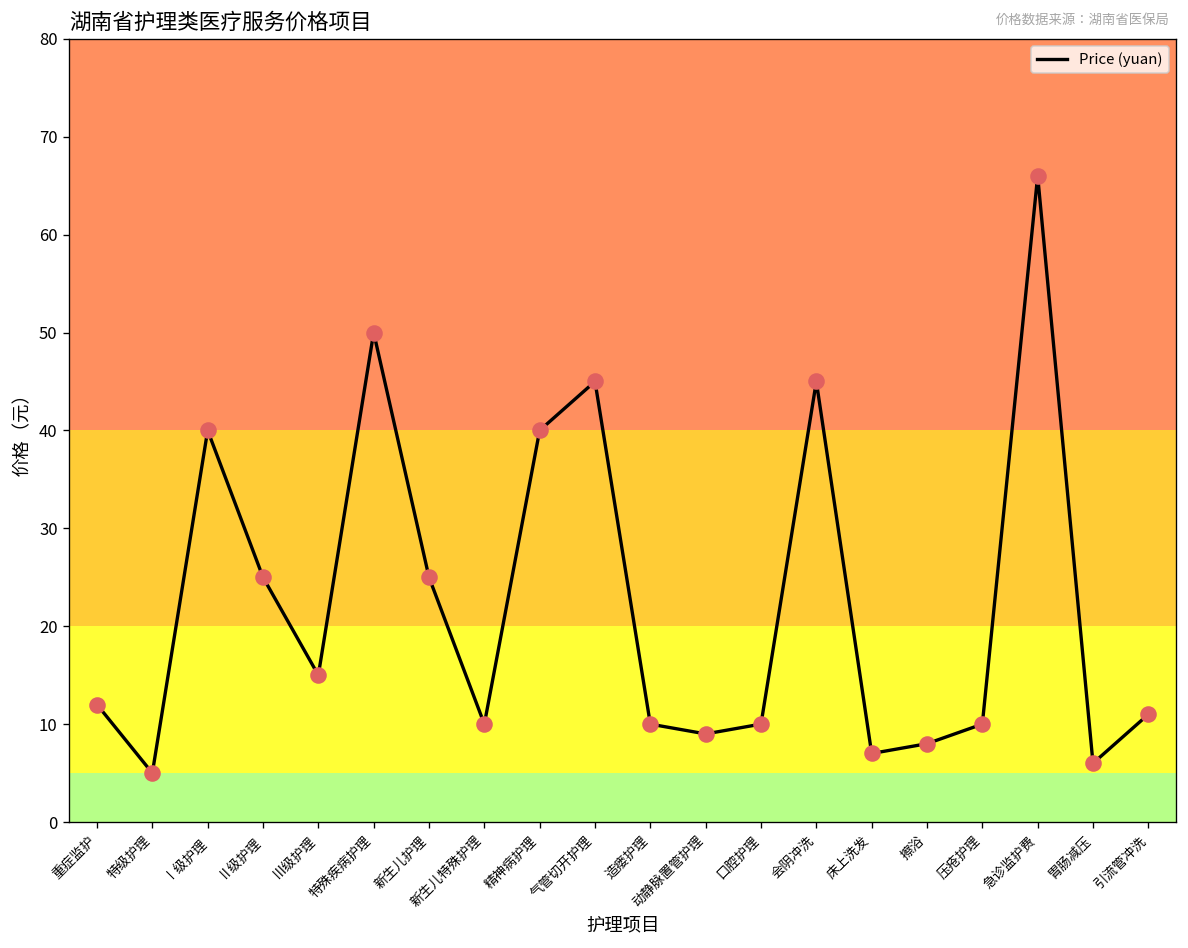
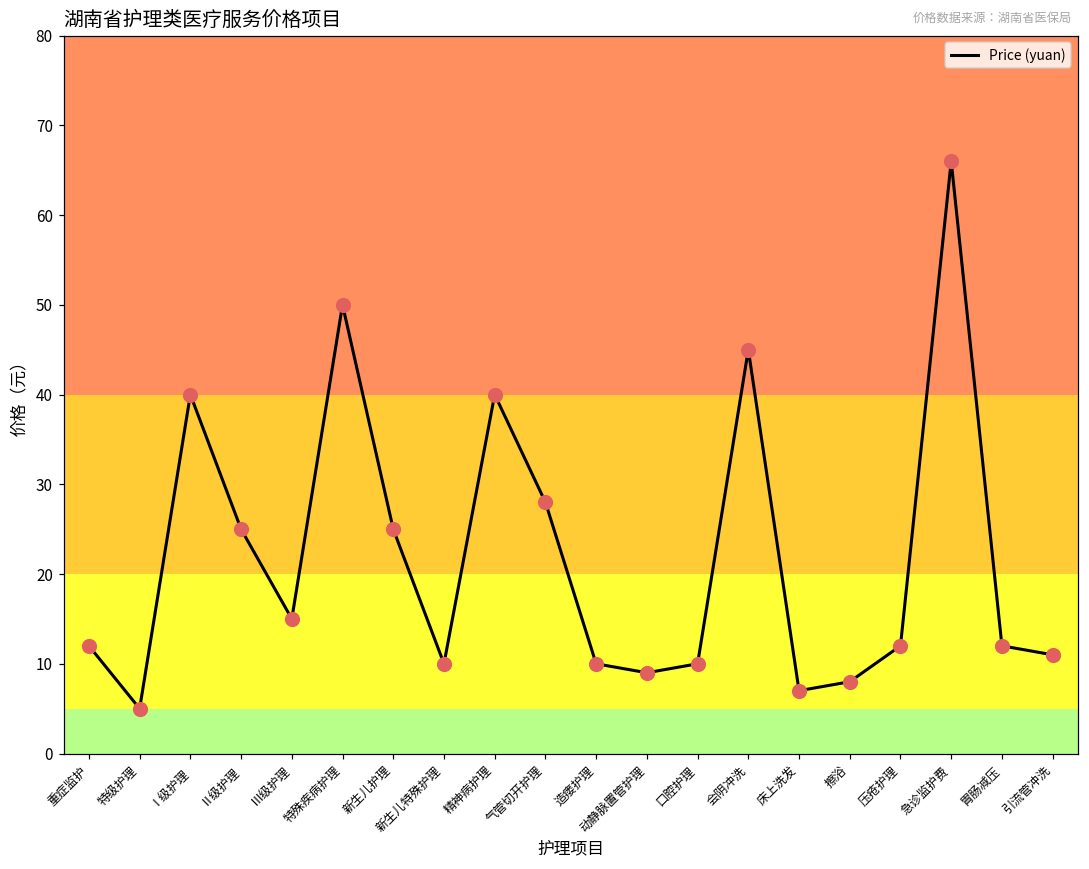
  {
    "重症监护": 12,
    "特级护理": 5,
    "Ⅰ级护理": 40,
    "Ⅱ级护理": 25,
    "Ⅲ级护理": 15,
    "特殊疾病护理": 50,
    "新生儿护理": 25,
    "新生儿特殊护理": 10,
    "精神病护理": 40,
-   "气管切开护理": 45,
+   "气管切开护理": 28,
    "造瘘护理": 10,
    "动静脉置管护理": 9,
    "口腔护理": 10,
    "会阴冲洗": 45,
    "床上洗发": 7,
    "擦浴": 8,
-   "压疮护理": 10,
+   "压疮护理": 12,
    "急诊监护费": 66,
-   "胃肠减压": 6,
+   "胃肠减压": 12,
    "引流管冲洗": 11
  }
